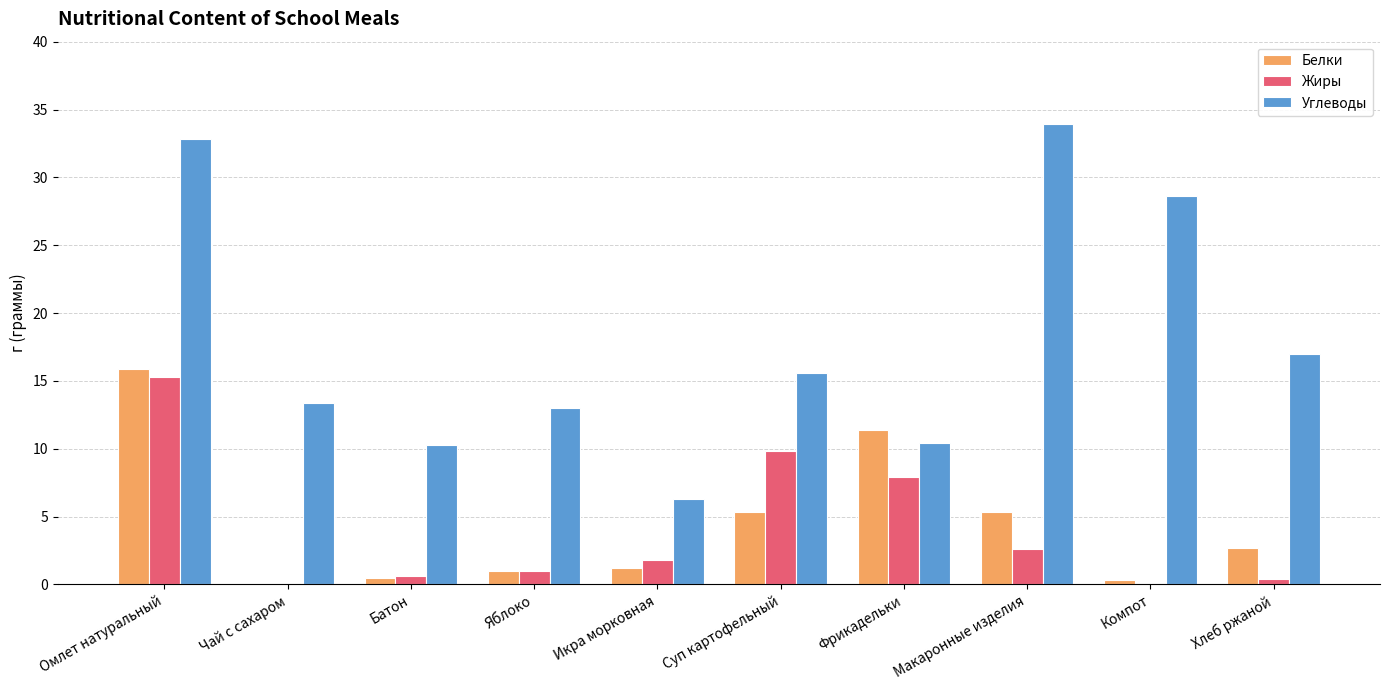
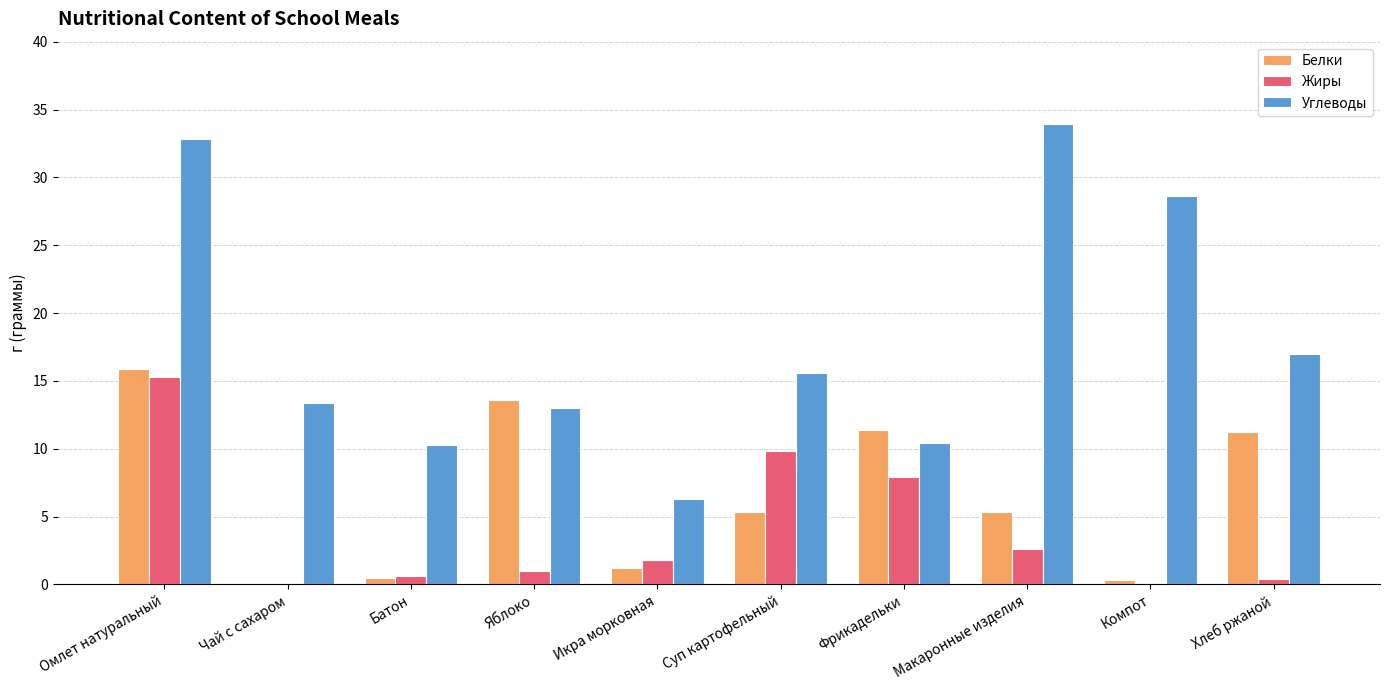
  {
    "Белки": {
      "Омлет натуральный": 15.9,
      "Чай с сахаром": 0.0,
      "Батон": 0.5,
-     "Яблоко": 1.0,
+     "Яблоко": 13.6,
      "Икра морковная": 1.2,
      "Суп картофельный": 5.3,
      "Фрикадельки": 11.4,
      "Макаронные изделия": 5.3,
      "Компот": 0.3,
-     "Хлеб ржаной": 2.7
+     "Хлеб ржаной": 11.2
    },
    "Жиры": {
      "Омлет натуральный": 15.3,
      "Чай с сахаром": 0.0,
      "Батон": 0.6,
      "Яблоко": 1.0,
      "Икра морковная": 1.8,
      "Суп картофельный": 9.8,
      "Фрикадельки": 7.9,
      "Макаронные изделия": 2.6,
      "Компот": 0.0,
      "Хлеб ржаной": 0.4
    },
    "Углеводы": {
      "Омлет натуральный": 32.8,
      "Чай с сахаром": 13.4,
      "Батон": 10.3,
      "Яблоко": 13.0,
      "Икра морковная": 6.3,
      "Суп картофельный": 15.6,
      "Фрикадельки": 10.4,
      "Макаронные изделия": 33.9,
      "Компот": 28.6,
      "Хлеб ржаной": 17.0
    }
  }
